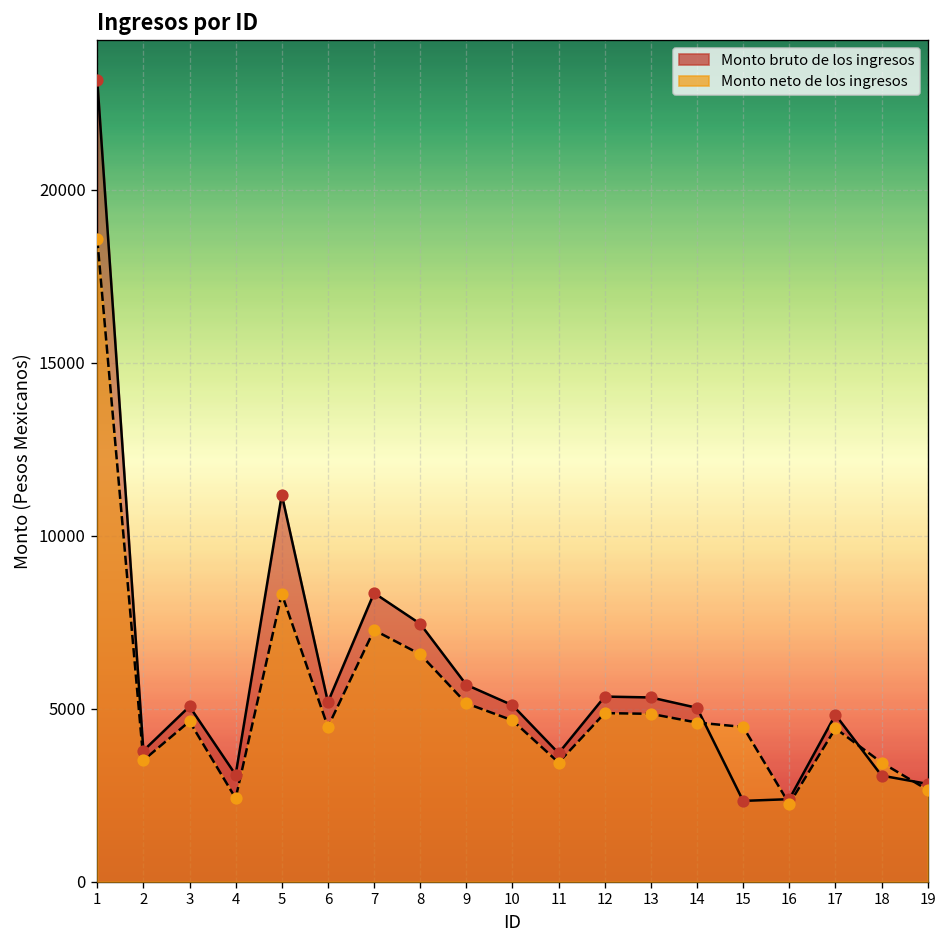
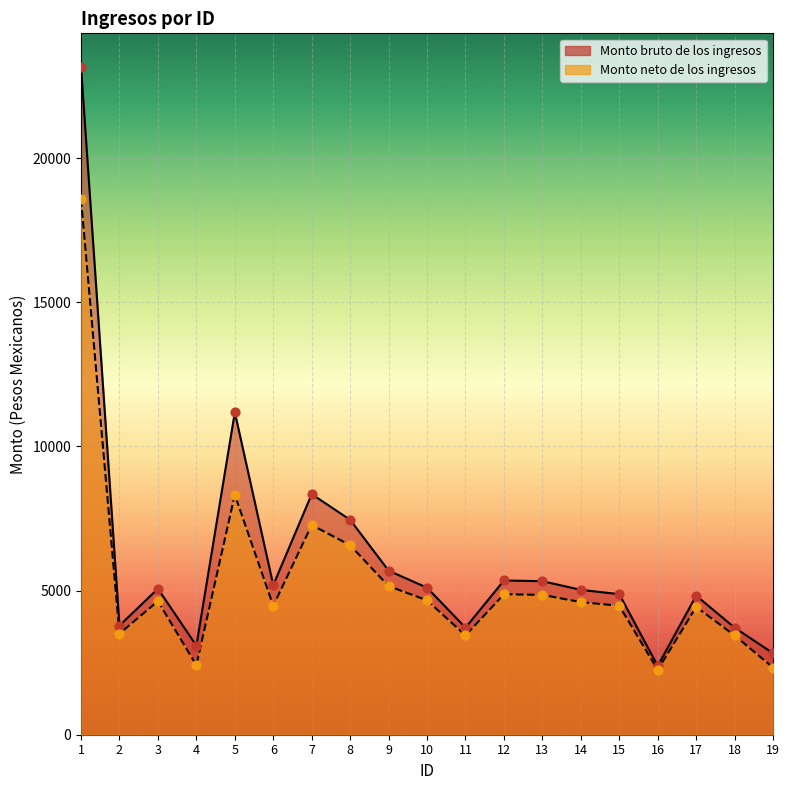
  {
    "Monto bruto de los ingresos": {
      "1": 23200,
      "2": 3800,
      "3": 5100,
      "4": 3100,
      "5": 11200,
      "6": 5200,
      "7": 8300,
      "8": 7500,
      "9": 5700,
      "10": 5100,
      "11": 3700,
      "12": 5400,
      "13": 5300,
      "14": 5000,
-     "15": 2300,
+     "15": 4900,
      "16": 2400,
      "17": 4800,
-     "18": 3100,
+     "18": 3700,
      "19": 2800
    },
    "Monto neto de los ingresos": {
      "1": 18600,
      "2": 3500,
      "3": 4600,
      "4": 2400,
      "5": 8300,
      "6": 4500,
      "7": 7300,
      "8": 6600,
      "9": 5200,
      "10": 4700,
      "11": 3400,
      "12": 4900,
      "13": 4900,
      "14": 4600,
      "15": 4500,
      "16": 2200,
      "17": 4400,
      "18": 3400,
-     "19": 2700
+     "19": 2300
    }
  }
